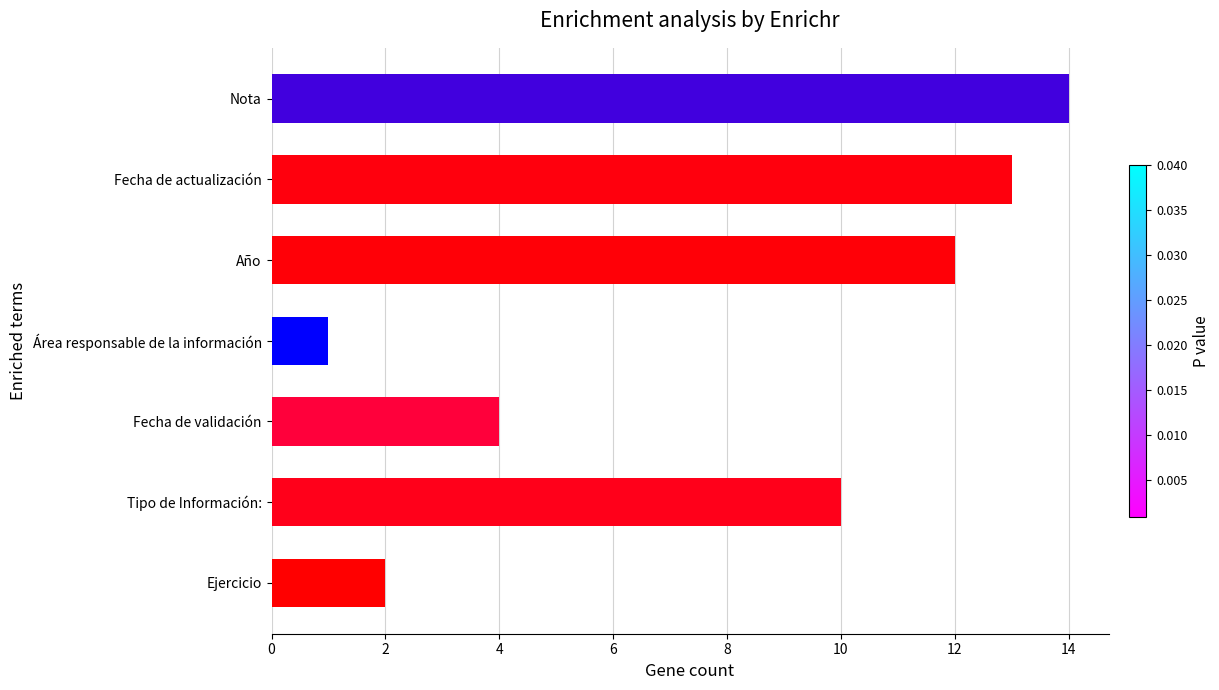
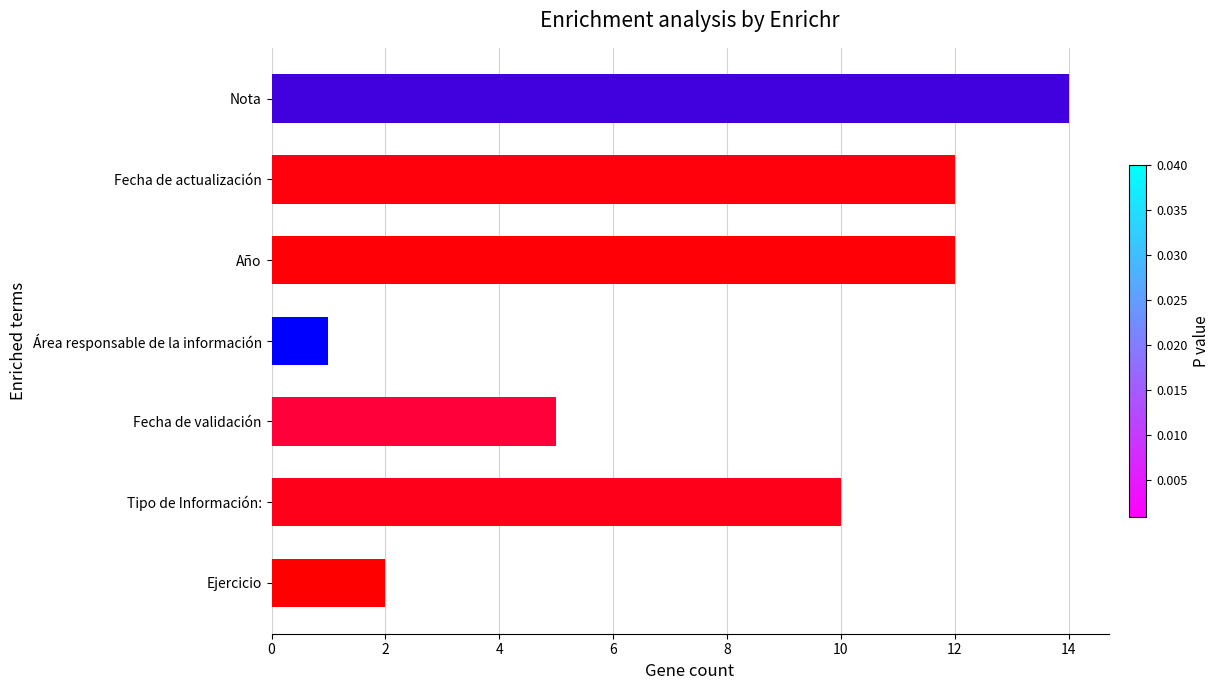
  {
    "Nota": 14,
-   "Fecha de actualización": 13,
+   "Fecha de actualización": 12,
    "Año": 12,
    "Área responsable de la información": 1,
-   "Fecha de validación": 4,
+   "Fecha de validación": 5,
    "Tipo de Información:": 10,
    "Ejercicio": 2
  }
